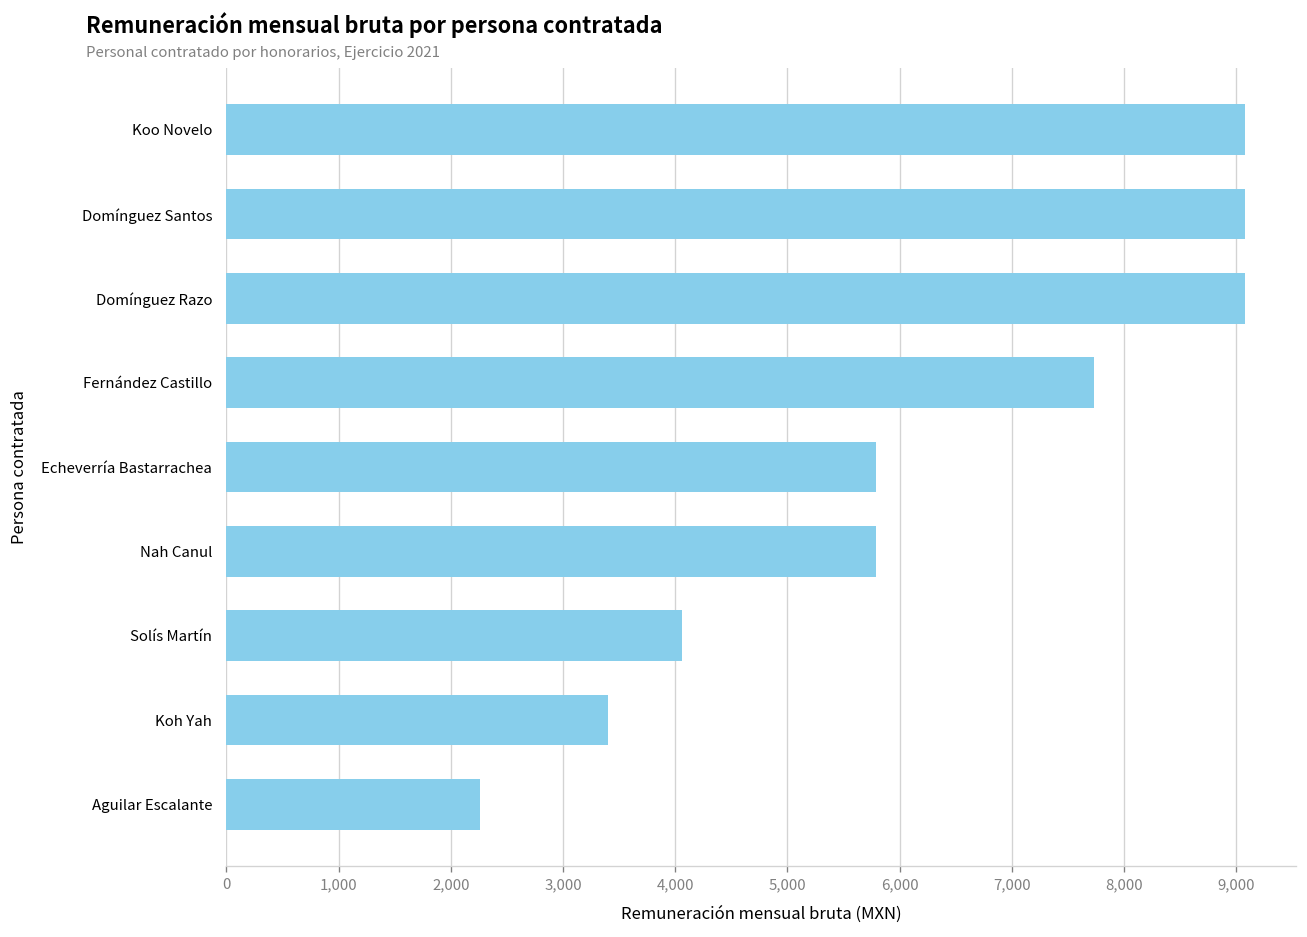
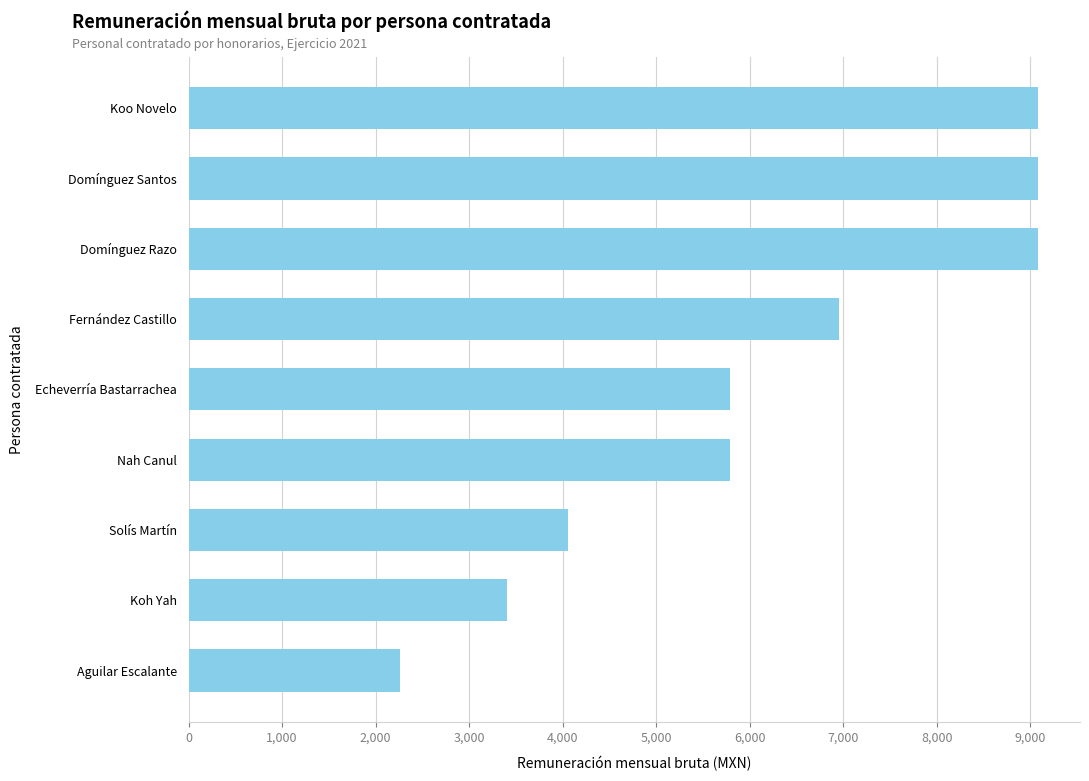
  {
    "Koo Novelo": "9,100",
    "Domínguez Santos": "9,100",
    "Domínguez Razo": "9,100",
-   "Fernández Castillo": "7,700",
+   "Fernández Castillo": "7,000",
    "Echeverría Bastarrachea": "5,800",
    "Nah Canul": "5,800",
    "Solís Martín": "4,100",
    "Koh Yah": "3,400",
    "Aguilar Escalante": "2,300"
  }
